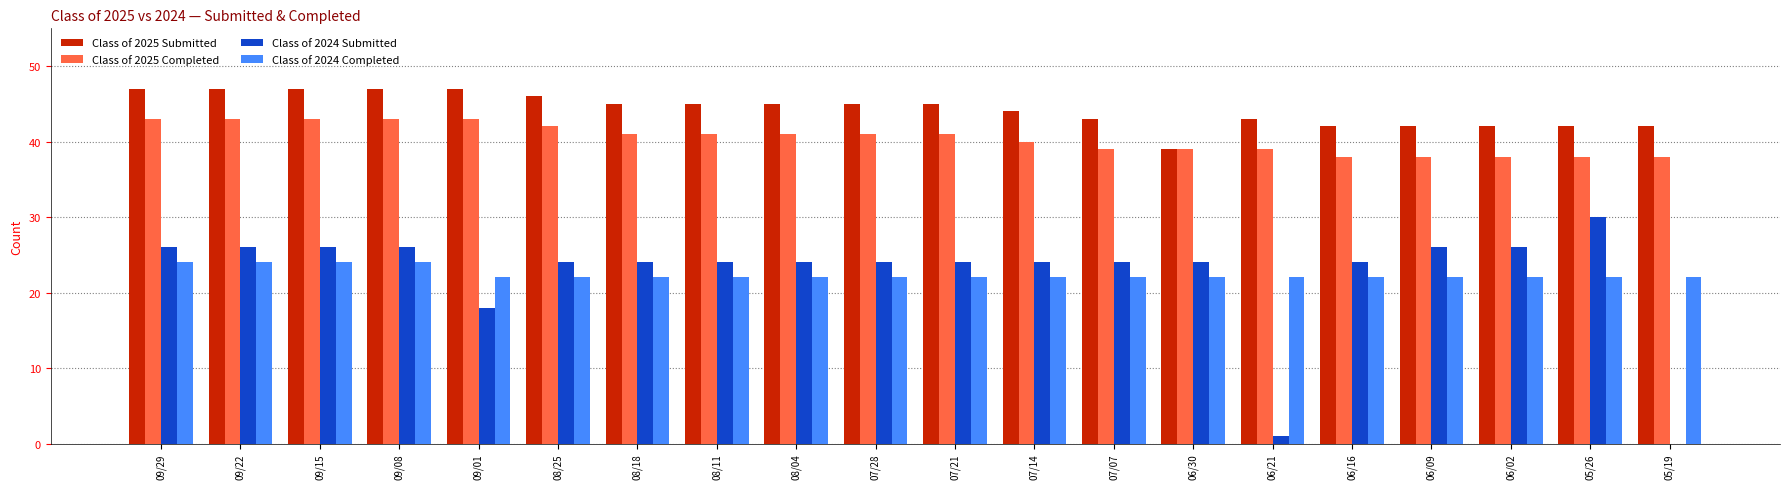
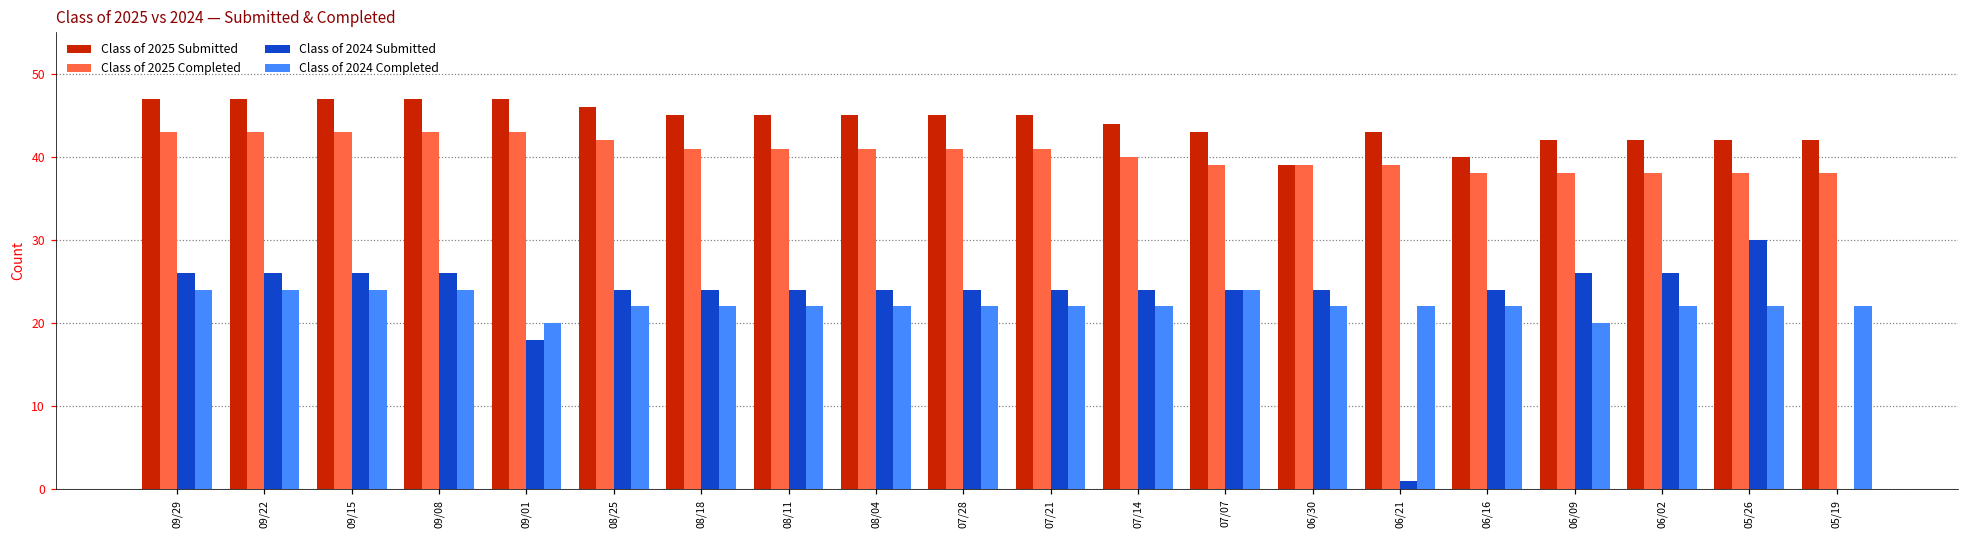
  {
    "Class of 2025 Submitted": {
      "09/29": 47,
      "09/22": 47,
      "09/15": 47,
      "09/08": 47,
      "09/01": 47,
      "08/25": 46,
      "08/18": 45,
      "08/11": 45,
      "08/04": 45,
      "07/28": 45,
      "07/21": 45,
      "07/14": 44,
      "07/07": 43,
      "06/30": 39,
      "06/21": 43,
-     "06/16": 42,
+     "06/16": 40,
      "06/09": 42,
      "06/02": 42,
      "05/26": 42,
      "05/19": 42
    },
    "Class of 2025 Completed": {
      "09/29": 43,
      "09/22": 43,
      "09/15": 43,
      "09/08": 43,
      "09/01": 43,
      "08/25": 42,
      "08/18": 41,
      "08/11": 41,
      "08/04": 41,
      "07/28": 41,
      "07/21": 41,
      "07/14": 40,
      "07/07": 39,
      "06/30": 39,
      "06/21": 39,
      "06/16": 38,
      "06/09": 38,
      "06/02": 38,
      "05/26": 38,
      "05/19": 38
    },
    "Class of 2024 Submitted": {
      "09/29": 26,
      "09/22": 26,
      "09/15": 26,
      "09/08": 26,
      "09/01": 18,
      "08/25": 24,
      "08/18": 24,
      "08/11": 24,
      "08/04": 24,
      "07/28": 24,
      "07/21": 24,
      "07/14": 24,
      "07/07": 24,
      "06/30": 24,
      "06/21": 1,
      "06/16": 24,
      "06/09": 26,
      "06/02": 26,
      "05/26": 30,
      "05/19": 0
    },
    "Class of 2024 Completed": {
      "09/29": 24,
      "09/22": 24,
      "09/15": 24,
      "09/08": 24,
-     "09/01": 22,
+     "09/01": 20,
      "08/25": 22,
      "08/18": 22,
      "08/11": 22,
      "08/04": 22,
      "07/28": 22,
      "07/21": 22,
      "07/14": 22,
-     "07/07": 22,
+     "07/07": 24,
      "06/30": 22,
      "06/21": 22,
      "06/16": 22,
-     "06/09": 22,
+     "06/09": 20,
      "06/02": 22,
      "05/26": 22,
      "05/19": 22
    }
  }
